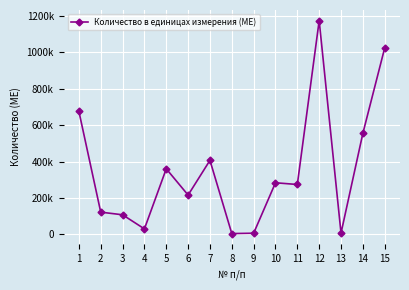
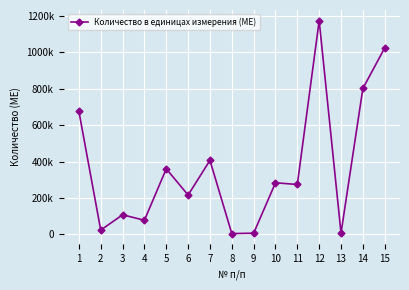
  {
    "1": 670000,
-   "2": 120000,
+   "2": 20000,
    "3": 110000,
-   "4": 30000,
+   "4": 80000,
    "5": 360000,
    "6": 220000,
    "7": 410000,
    "8": 10000,
    "9": 10000,
    "10": 280000,
    "11": 270000,
    "12": 1170000,
    "13": 10000,
-   "14": 550000,
+   "14": 800000,
    "15": 1020000
  }
